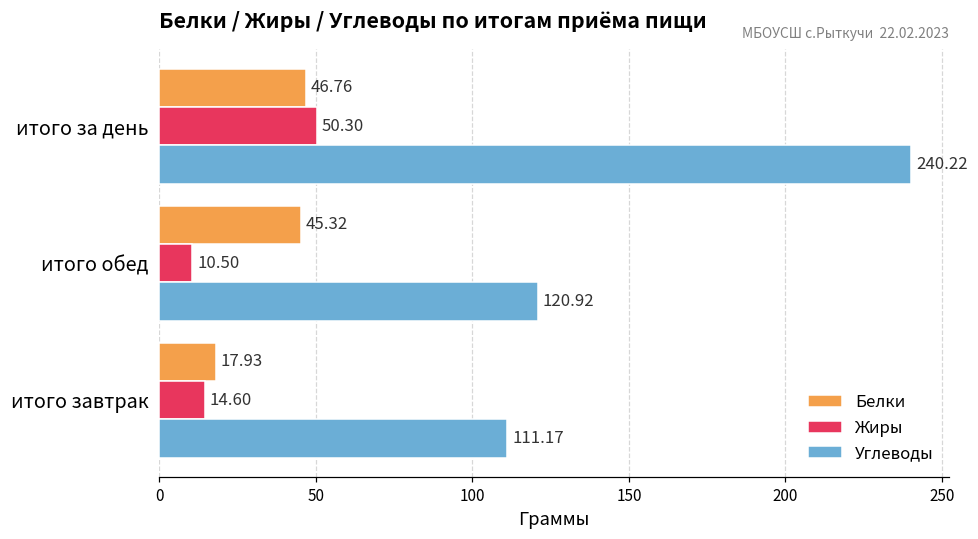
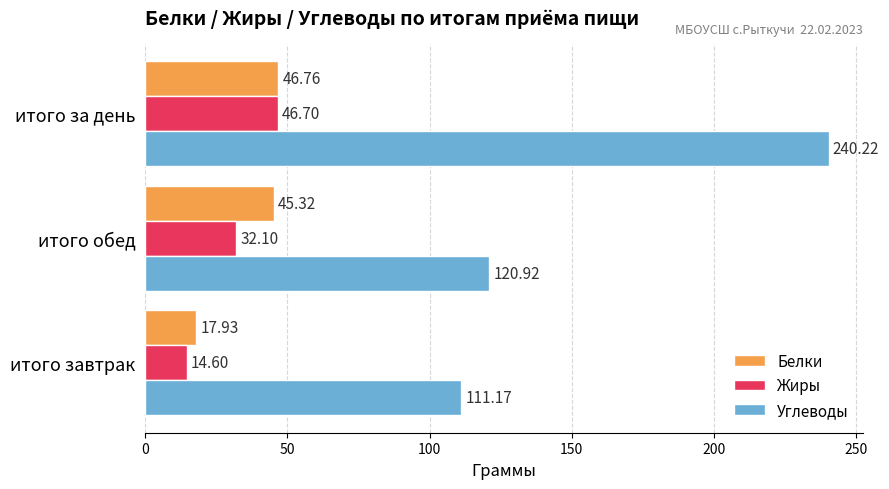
  {
    "Белки": {
      "итого за день": 46.76,
      "итого обед": 45.32,
      "итого завтрак": 17.93
    },
    "Жиры": {
-     "итого за день": 50.30,
-     "итого обед": 10.50,
+     "итого за день": 46.70,
+     "итого обед": 32.10,
      "итого завтрак": 14.60
    },
    "Углеводы": {
      "итого за день": 240.22,
      "итого обед": 120.92,
      "итого завтрак": 111.17
    }
  }
